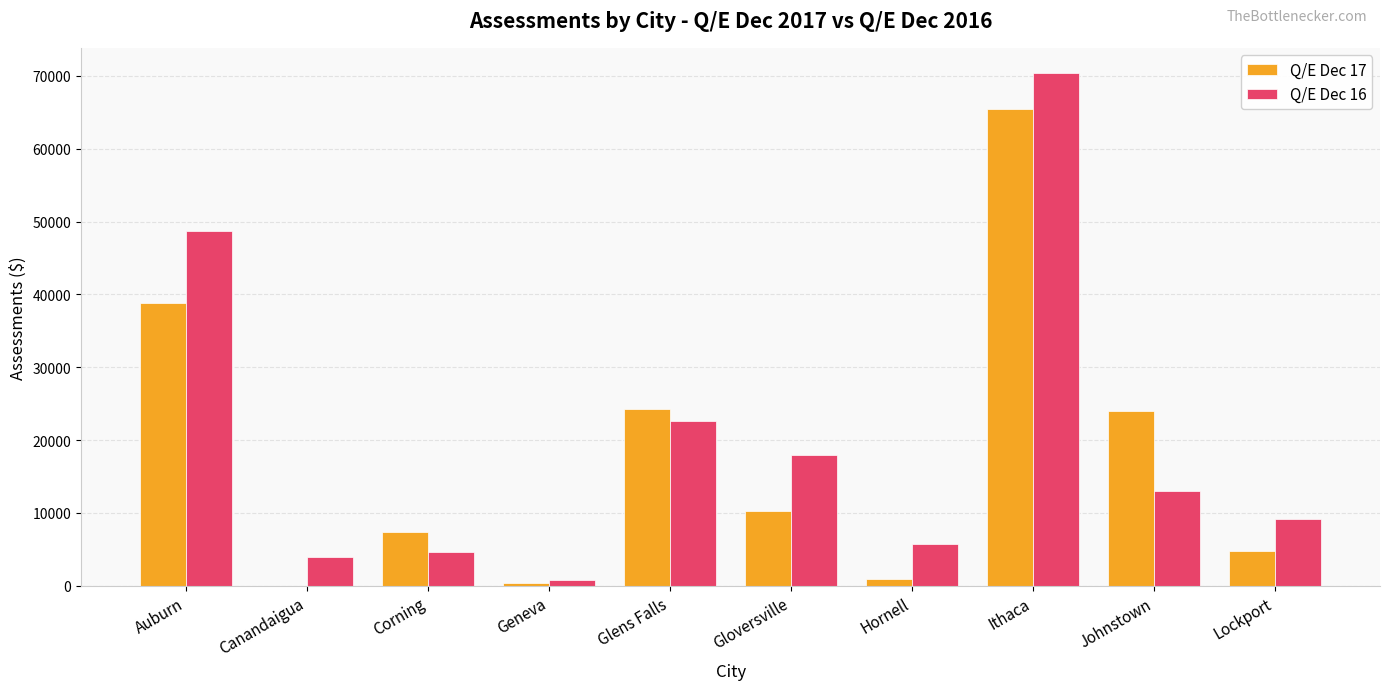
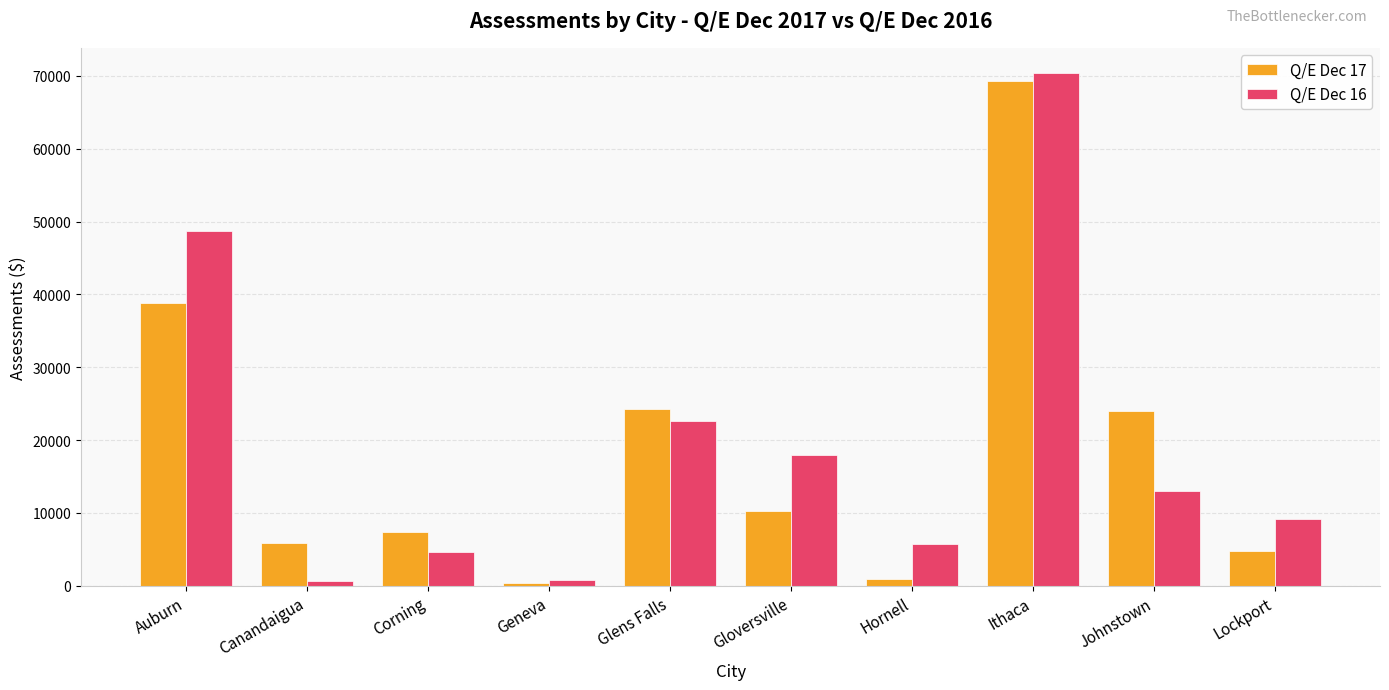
  {
    "Q/E Dec 17": {
      "Auburn": 39000,
-     "Canandaigua": 0,
+     "Canandaigua": 6000,
      "Corning": 7000,
      "Geneva": 0,
      "Glens Falls": 24000,
      "Gloversville": 10000,
      "Hornell": 1000,
-     "Ithaca": 65000,
+     "Ithaca": 69000,
      "Johnstown": 24000,
      "Lockport": 5000
    },
    "Q/E Dec 16": {
      "Auburn": 49000,
-     "Canandaigua": 4000,
+     "Canandaigua": 1000,
      "Corning": 5000,
      "Geneva": 1000,
      "Glens Falls": 23000,
      "Gloversville": 18000,
      "Hornell": 6000,
      "Ithaca": 70000,
      "Johnstown": 13000,
      "Lockport": 9000
    }
  }
